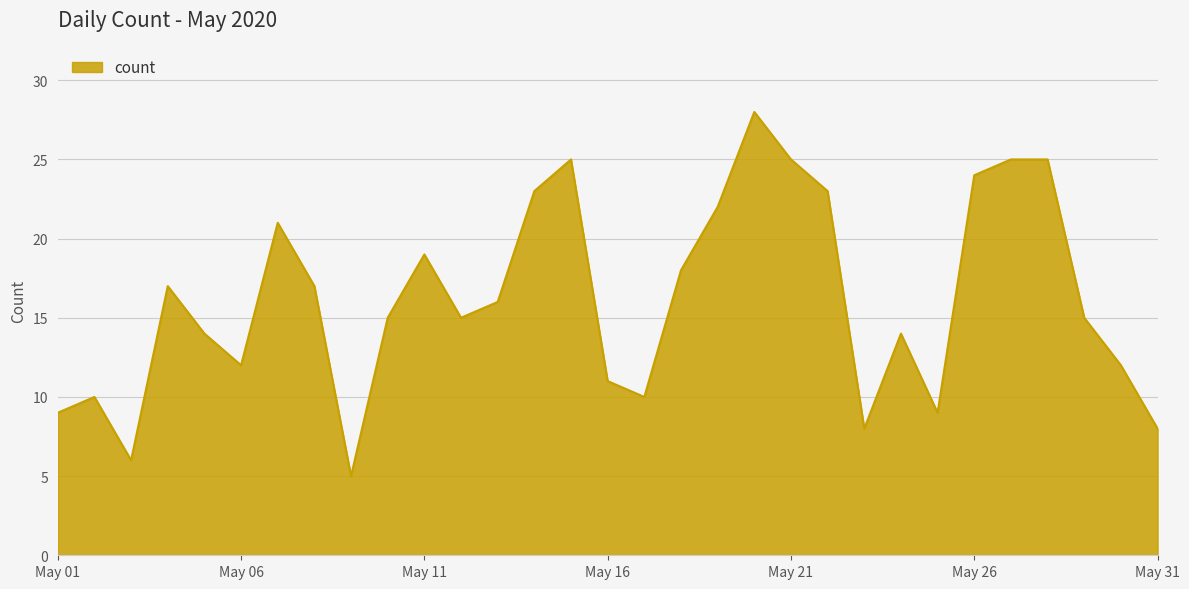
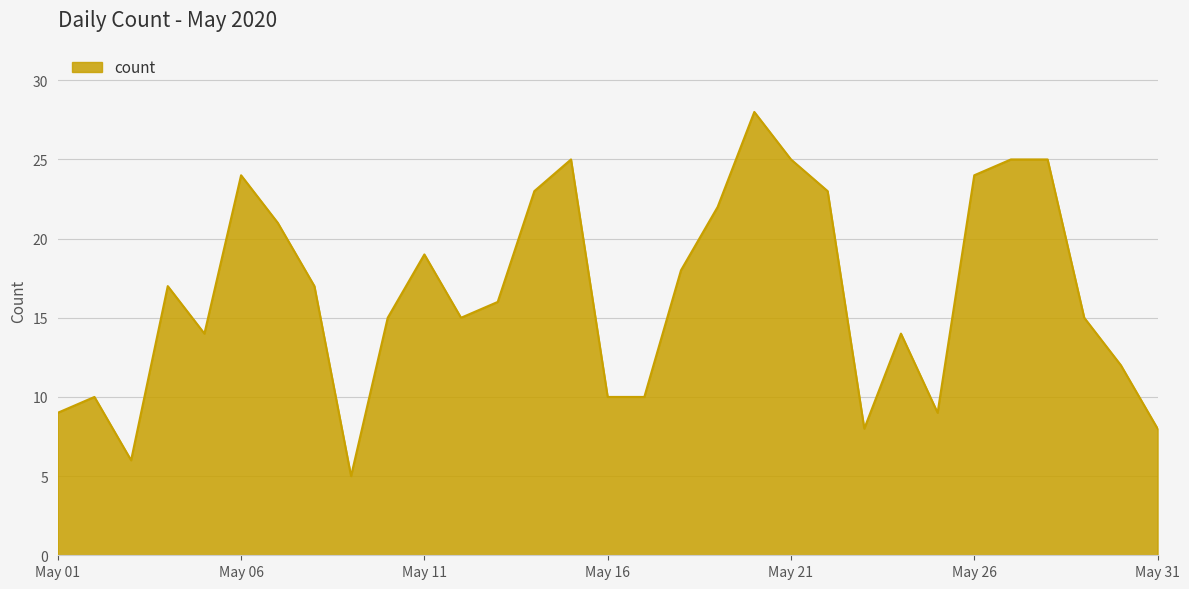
  {
    "May 01": 9,
-   "May 06": 12,
+   "May 06": 24,
    "May 11": 19,
-   "May 16": 11,
+   "May 16": 10,
    "May 21": 25,
    "May 26": 24,
    "May 31": 8
  }
